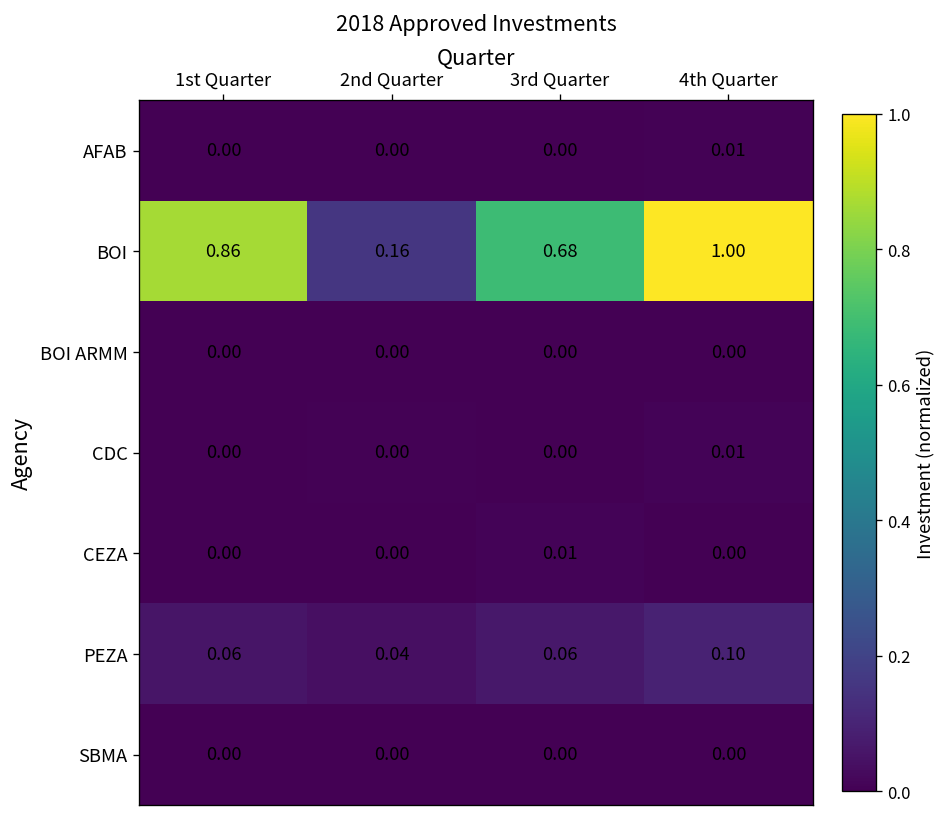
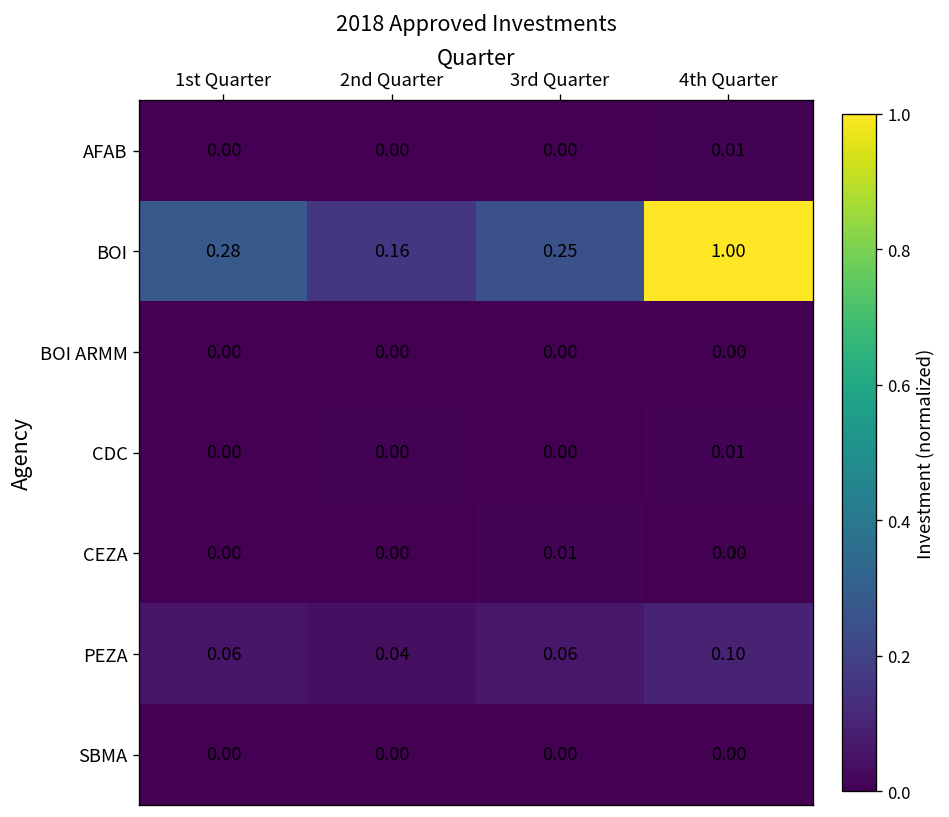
  {
    "AFAB": {
      "1st Quarter": 0.00,
      "2nd Quarter": 0.00,
      "3rd Quarter": 0.00,
      "4th Quarter": 0.01
    },
    "BOI": {
-     "1st Quarter": 0.86,
+     "1st Quarter": 0.28,
      "2nd Quarter": 0.16,
-     "3rd Quarter": 0.68,
+     "3rd Quarter": 0.25,
      "4th Quarter": 1.00
    },
    "BOI ARMM": {
      "1st Quarter": 0.00,
      "2nd Quarter": 0.00,
      "3rd Quarter": 0.00,
      "4th Quarter": 0.00
    },
    "CDC": {
      "1st Quarter": 0.00,
      "2nd Quarter": 0.00,
      "3rd Quarter": 0.00,
      "4th Quarter": 0.01
    },
    "CEZA": {
      "1st Quarter": 0.00,
      "2nd Quarter": 0.00,
      "3rd Quarter": 0.01,
      "4th Quarter": 0.00
    },
    "PEZA": {
      "1st Quarter": 0.06,
      "2nd Quarter": 0.04,
      "3rd Quarter": 0.06,
      "4th Quarter": 0.10
    },
    "SBMA": {
      "1st Quarter": 0.00,
      "2nd Quarter": 0.00,
      "3rd Quarter": 0.00,
      "4th Quarter": 0.00
    }
  }
